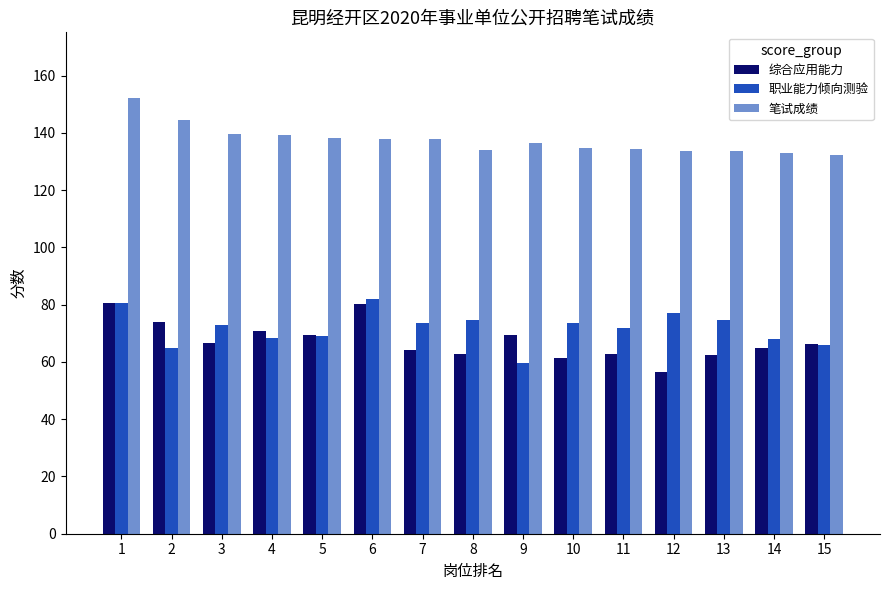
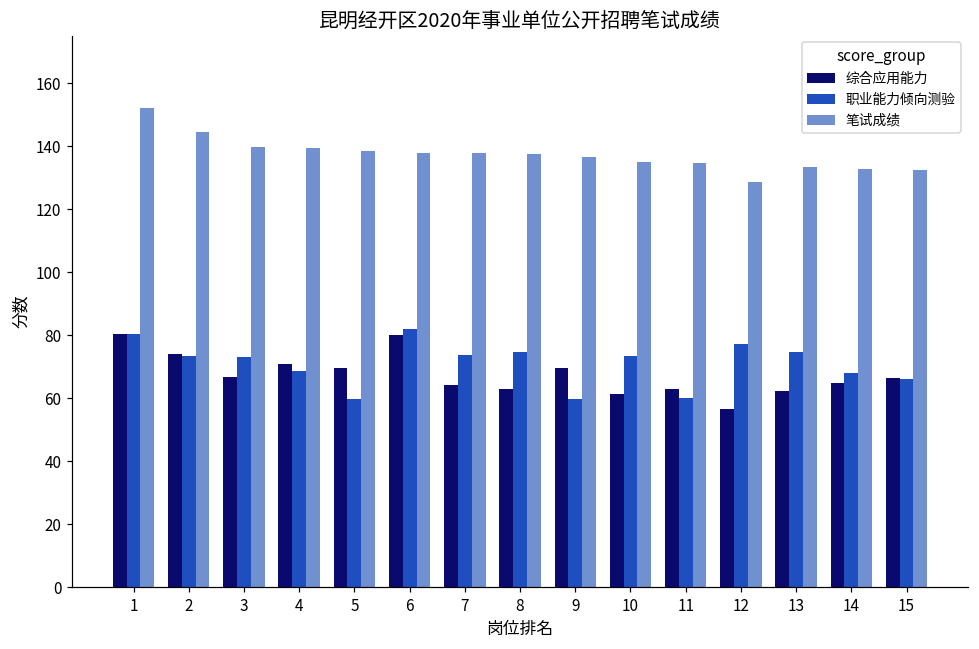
  {
    "综合应用能力": {
      "1": 81,
      "2": 74,
      "3": 67,
      "4": 71,
      "5": 69,
      "6": 80,
      "7": 64,
      "8": 63,
      "9": 70,
      "10": 61,
      "11": 63,
      "12": 57,
      "13": 62,
      "14": 65,
      "15": 66
    },
    "职业能力倾向测验": {
      "1": 80,
-     "2": 65,
+     "2": 73,
      "3": 73,
      "4": 68,
-     "5": 69,
+     "5": 60,
      "6": 82,
      "7": 74,
      "8": 75,
      "9": 60,
      "10": 73,
-     "11": 72,
+     "11": 60,
      "12": 77,
      "13": 75,
      "14": 68,
      "15": 66
    },
    "笔试成绩": {
      "1": 152,
      "2": 144,
      "3": 140,
      "4": 139,
      "5": 138,
      "6": 138,
      "7": 138,
-     "8": 134,
+     "8": 137,
      "9": 137,
      "10": 135,
      "11": 134,
-     "12": 134,
+     "12": 129,
      "13": 133,
      "14": 133,
      "15": 132
    }
  }
